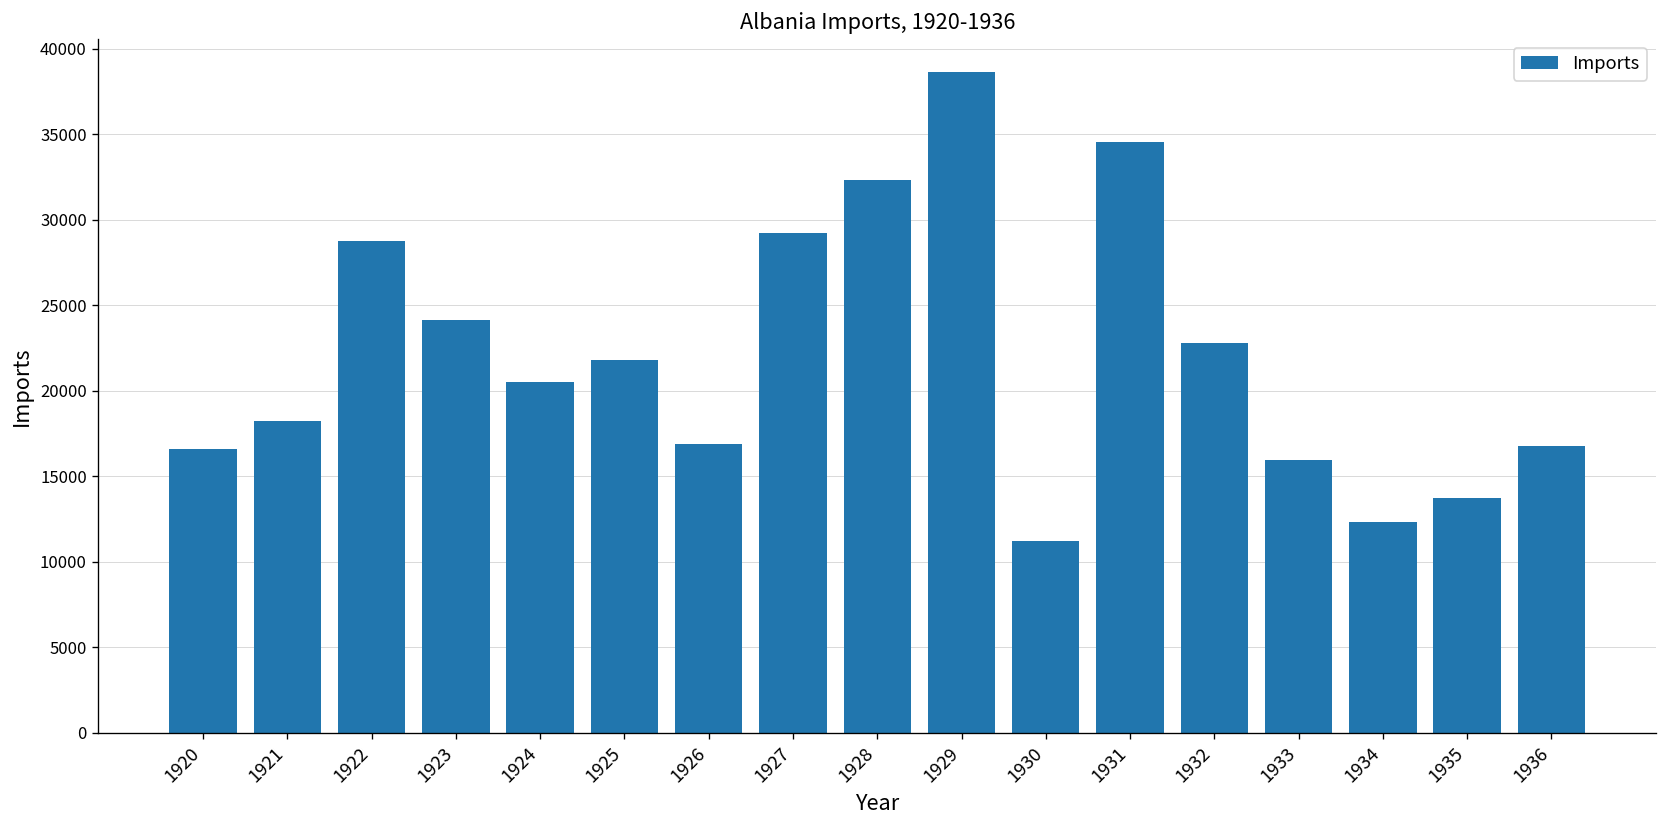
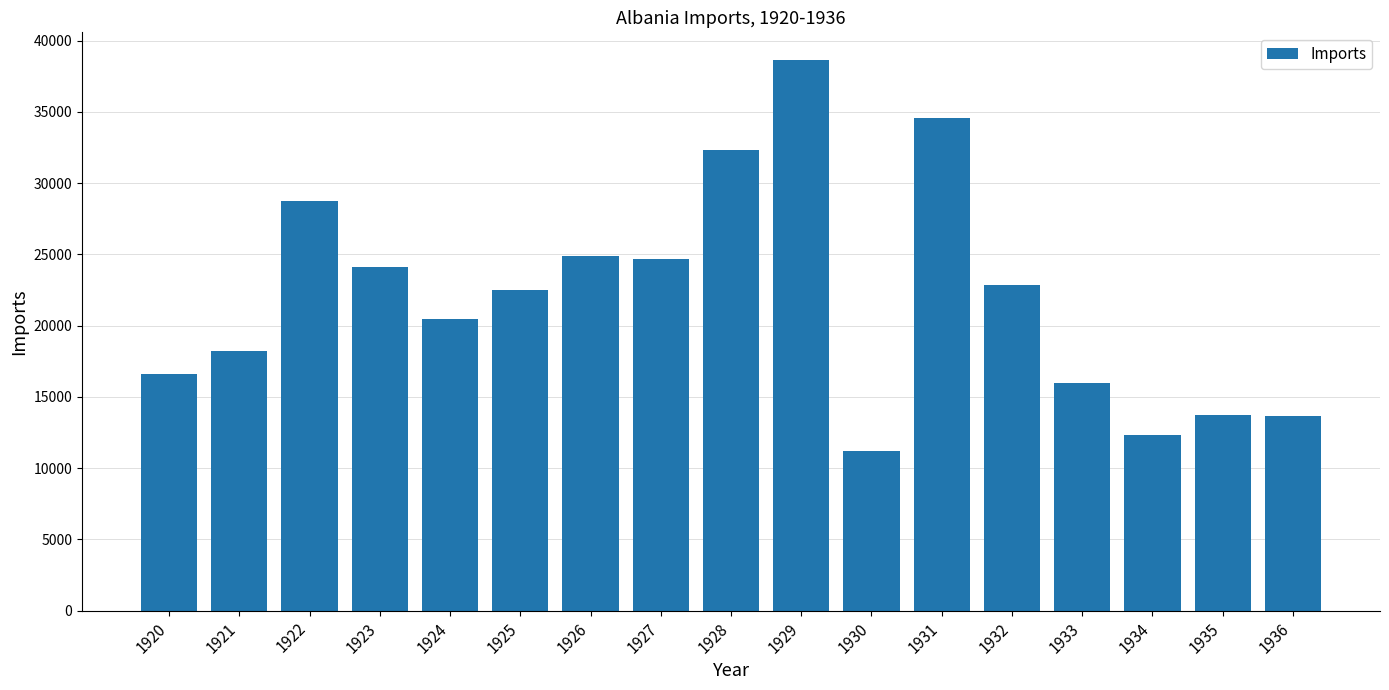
  {
    "1920": 16600,
    "1921": 18200,
    "1922": 28700,
    "1923": 24100,
    "1924": 20500,
-   "1925": 21800,
-   "1926": 16900,
-   "1927": 29200,
+   "1925": 22500,
+   "1926": 24900,
+   "1927": 24700,
    "1928": 32300,
    "1929": 38600,
    "1930": 11200,
    "1931": 34600,
    "1932": 22800,
    "1933": 15900,
    "1934": 12300,
    "1935": 13700,
-   "1936": 16800
+   "1936": 13600
  }
